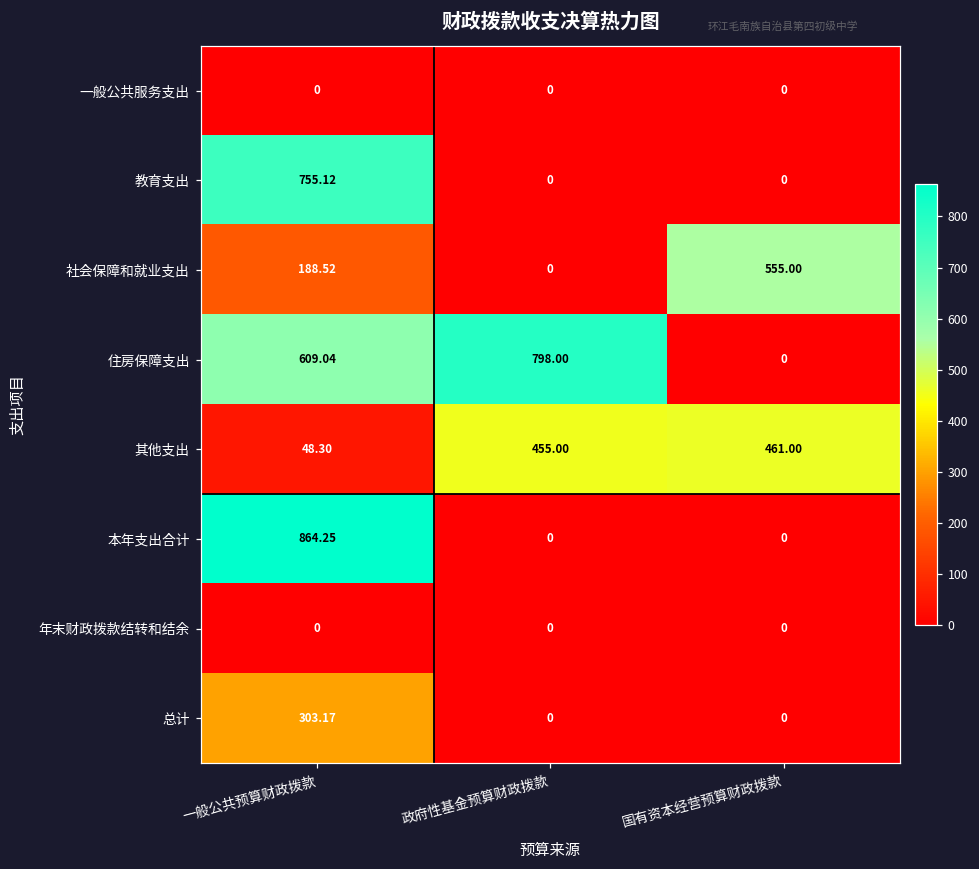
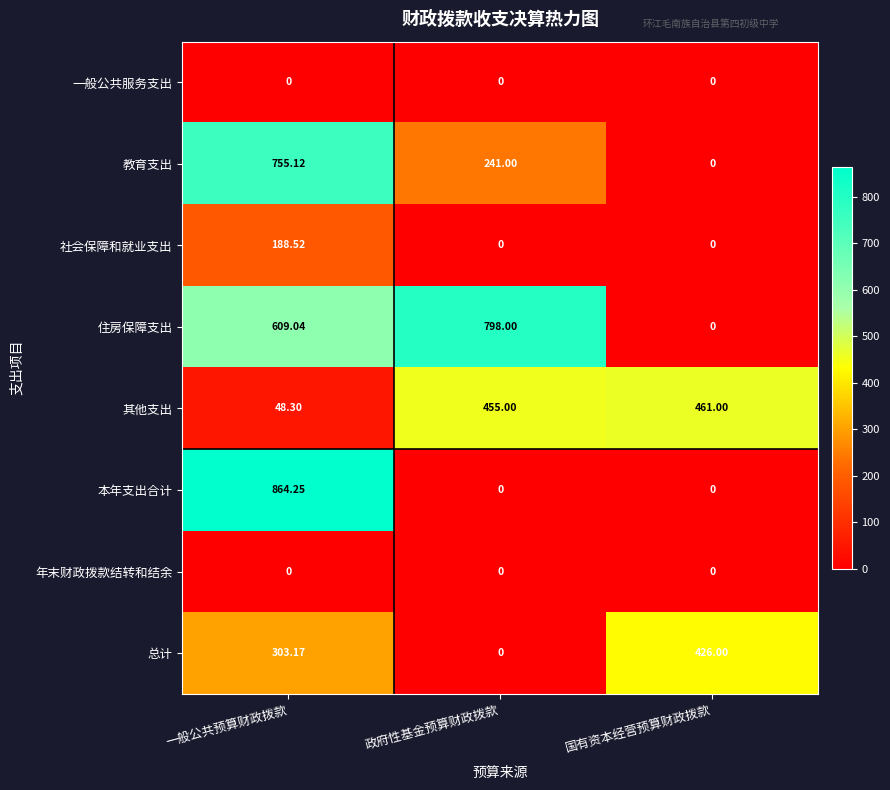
  {
    "一般公共服务支出": {
      "一般公共预算财政拨款": 0,
      "政府性基金预算财政拨款": 0,
      "国有资本经营预算财政拨款": 0
    },
    "教育支出": {
      "一般公共预算财政拨款": 755.12,
-     "政府性基金预算财政拨款": 0,
+     "政府性基金预算财政拨款": 241.00,
      "国有资本经营预算财政拨款": 0
    },
    "社会保障和就业支出": {
      "一般公共预算财政拨款": 188.52,
      "政府性基金预算财政拨款": 0,
-     "国有资本经营预算财政拨款": 555.00
+     "国有资本经营预算财政拨款": 0
    },
    "住房保障支出": {
      "一般公共预算财政拨款": 609.04,
      "政府性基金预算财政拨款": 798.00,
      "国有资本经营预算财政拨款": 0
    },
    "其他支出": {
      "一般公共预算财政拨款": 48.30,
      "政府性基金预算财政拨款": 455.00,
      "国有资本经营预算财政拨款": 461.00
    },
    "本年支出合计": {
      "一般公共预算财政拨款": 864.25,
      "政府性基金预算财政拨款": 0,
      "国有资本经营预算财政拨款": 0
    },
    "年末财政拨款结转和结余": {
      "一般公共预算财政拨款": 0,
      "政府性基金预算财政拨款": 0,
      "国有资本经营预算财政拨款": 0
    },
    "总计": {
      "一般公共预算财政拨款": 303.17,
      "政府性基金预算财政拨款": 0,
-     "国有资本经营预算财政拨款": 0
+     "国有资本经营预算财政拨款": 426.00
    }
  }
